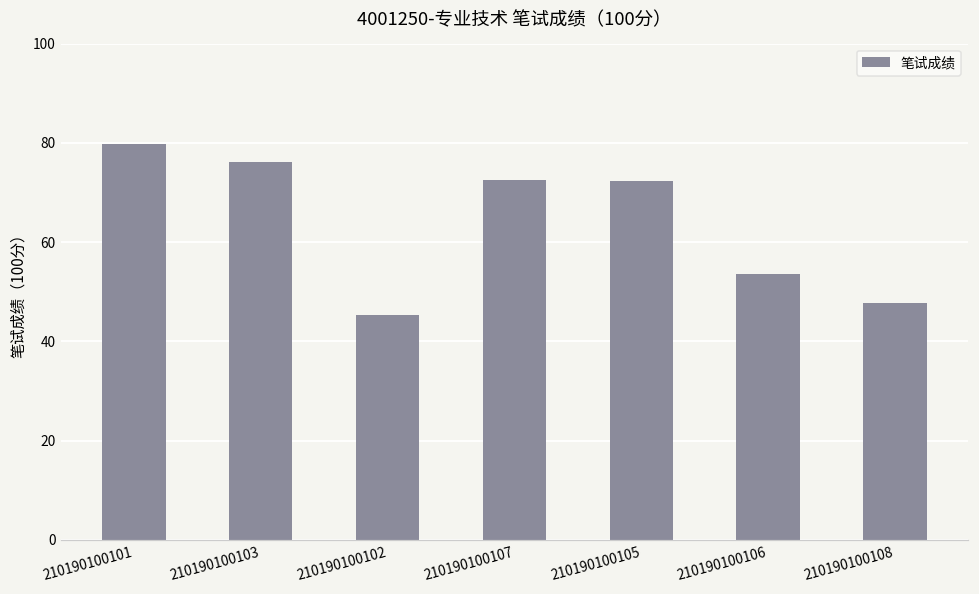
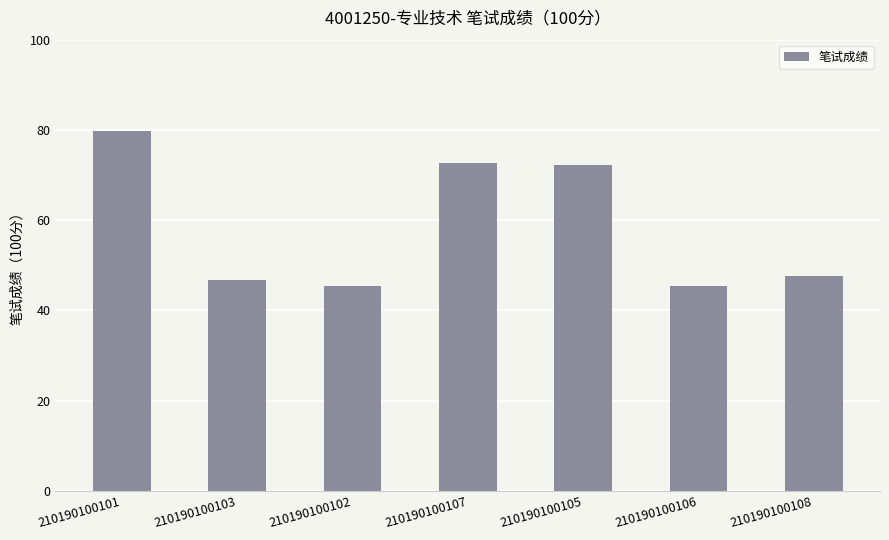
  {
    "210190100101": 80,
-   "210190100103": 76,
+   "210190100103": 47,
    "210190100102": 45,
    "210190100107": 73,
    "210190100105": 72,
-   "210190100106": 54,
+   "210190100106": 45,
    "210190100108": 48
  }
